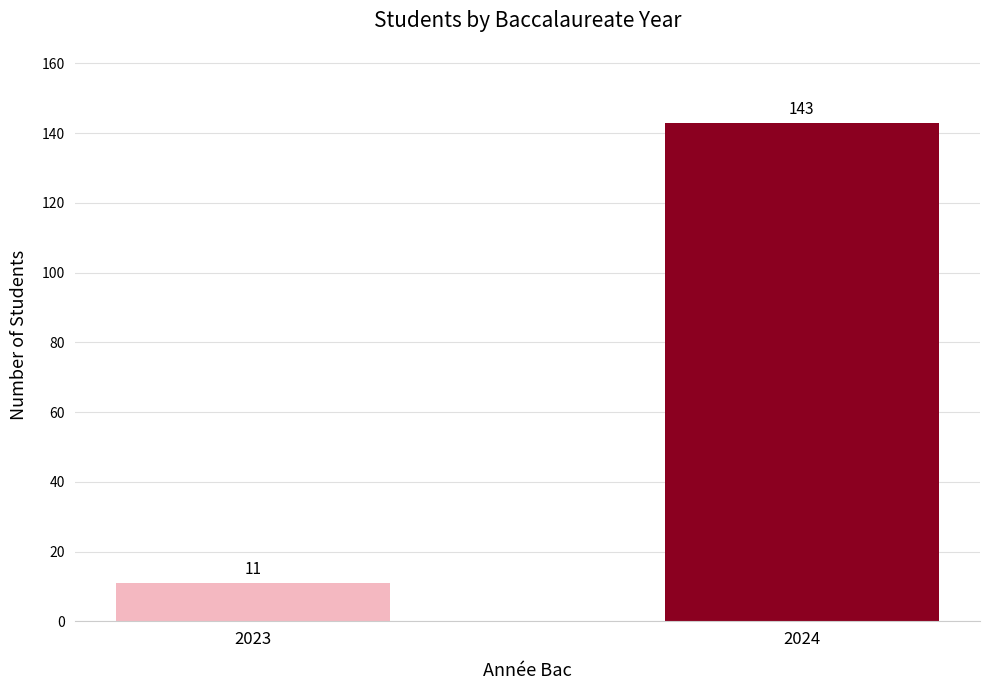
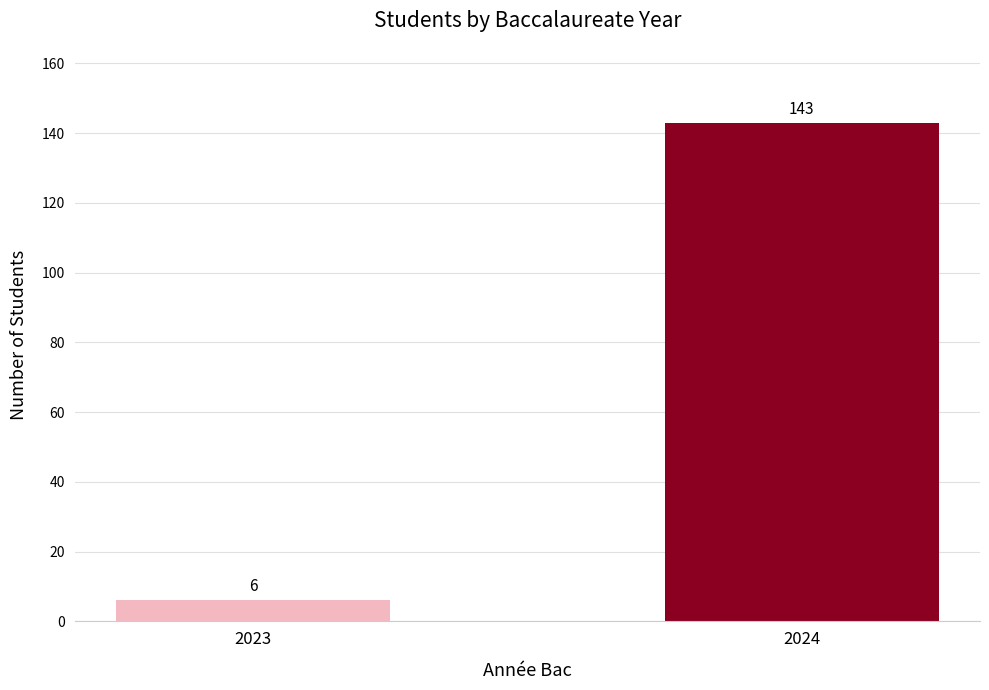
  {
-   "2023": 11,
+   "2023": 6,
    "2024": 143
  }
